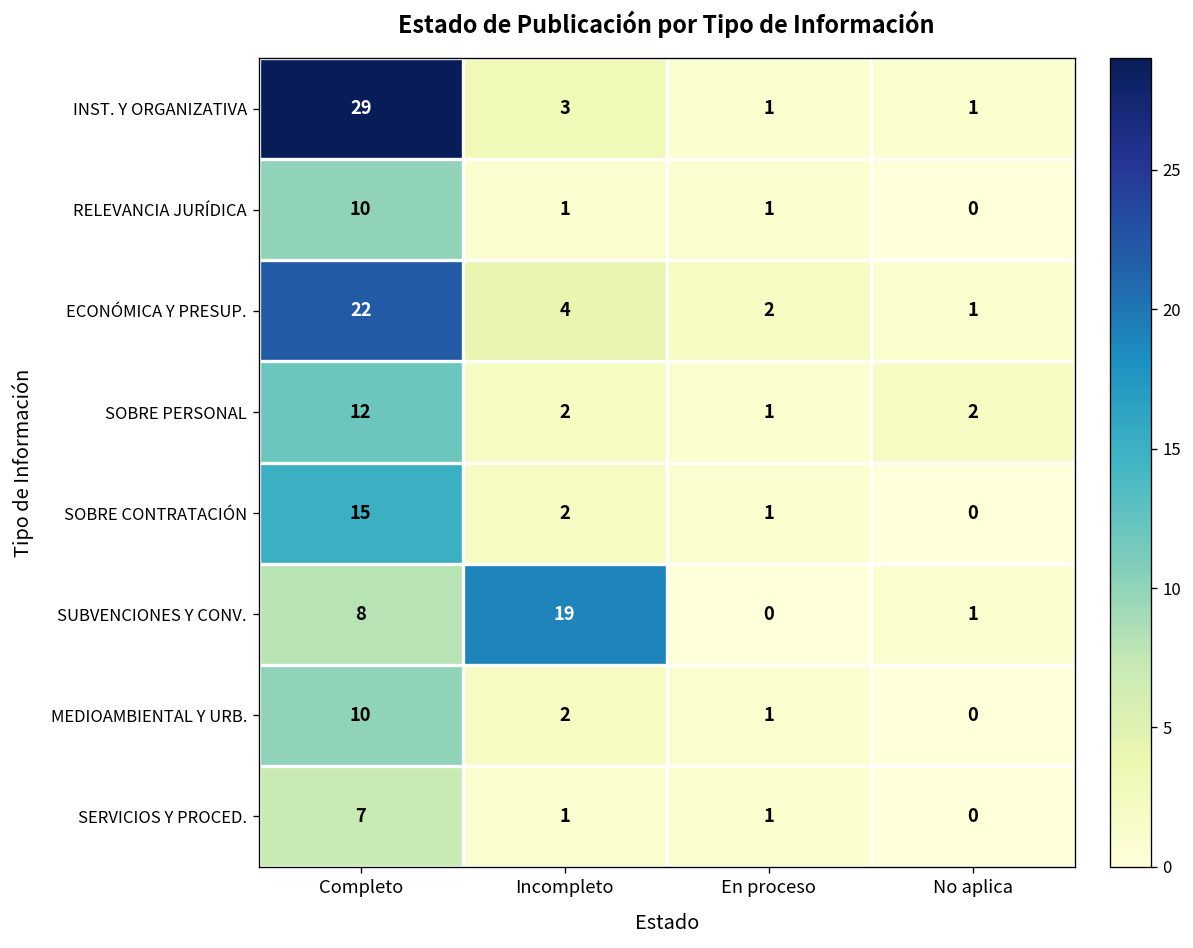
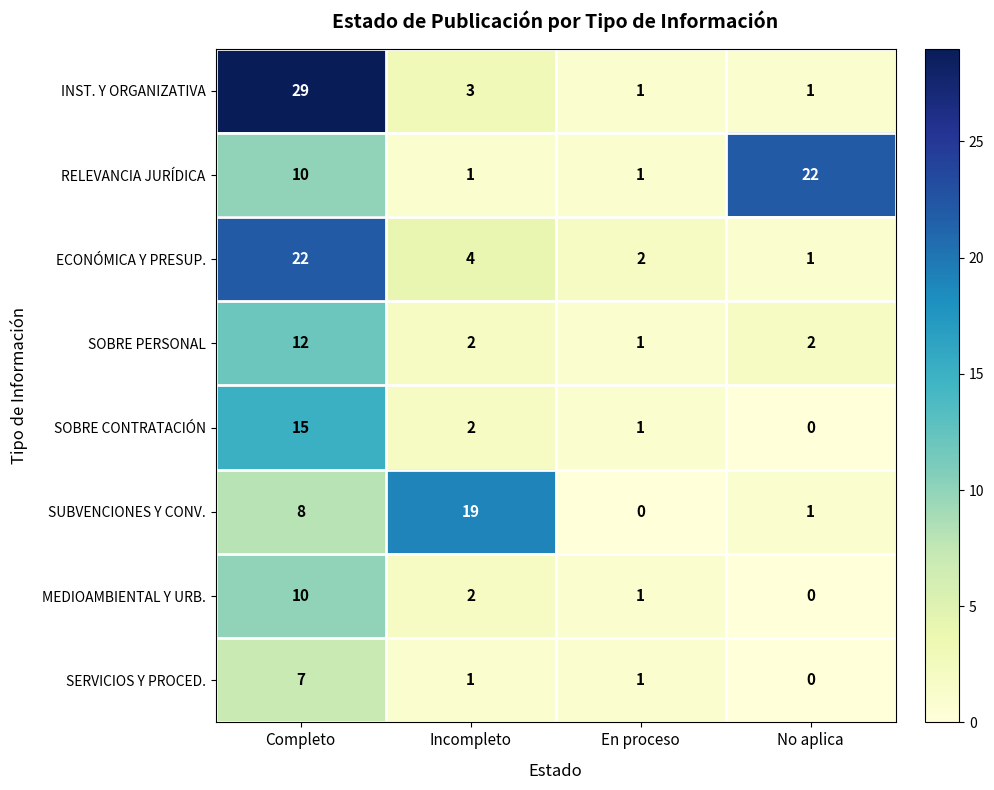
  {
    "INST. Y ORGANIZATIVA": {
      "Completo": 29,
      "Incompleto": 3,
      "En proceso": 1,
      "No aplica": 1
    },
    "RELEVANCIA JURÍDICA": {
      "Completo": 10,
      "Incompleto": 1,
      "En proceso": 1,
-     "No aplica": 0
+     "No aplica": 22
    },
    "ECONÓMICA Y PRESUP.": {
      "Completo": 22,
      "Incompleto": 4,
      "En proceso": 2,
      "No aplica": 1
    },
    "SOBRE PERSONAL": {
      "Completo": 12,
      "Incompleto": 2,
      "En proceso": 1,
      "No aplica": 2
    },
    "SOBRE CONTRATACIÓN": {
      "Completo": 15,
      "Incompleto": 2,
      "En proceso": 1,
      "No aplica": 0
    },
    "SUBVENCIONES Y CONV.": {
      "Completo": 8,
      "Incompleto": 19,
      "En proceso": 0,
      "No aplica": 1
    },
    "MEDIOAMBIENTAL Y URB.": {
      "Completo": 10,
      "Incompleto": 2,
      "En proceso": 1,
      "No aplica": 0
    },
    "SERVICIOS Y PROCED.": {
      "Completo": 7,
      "Incompleto": 1,
      "En proceso": 1,
      "No aplica": 0
    }
  }
